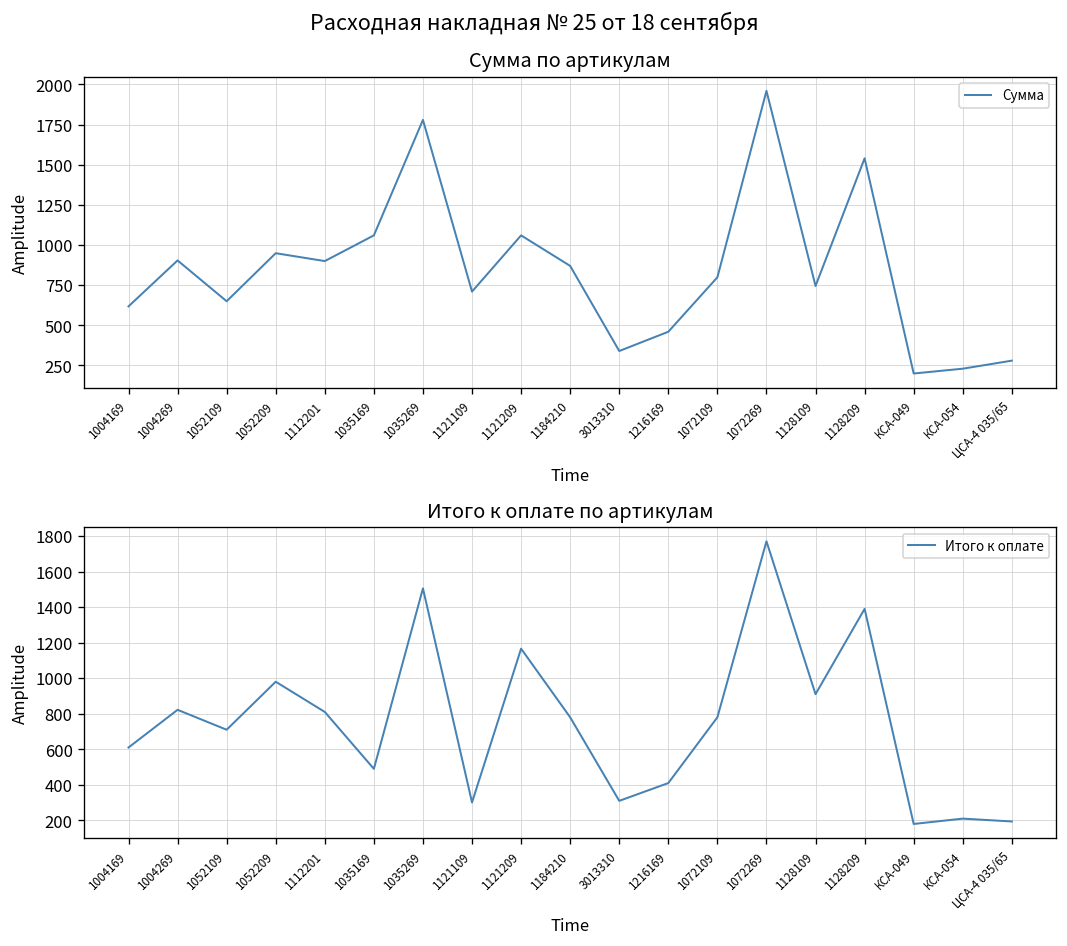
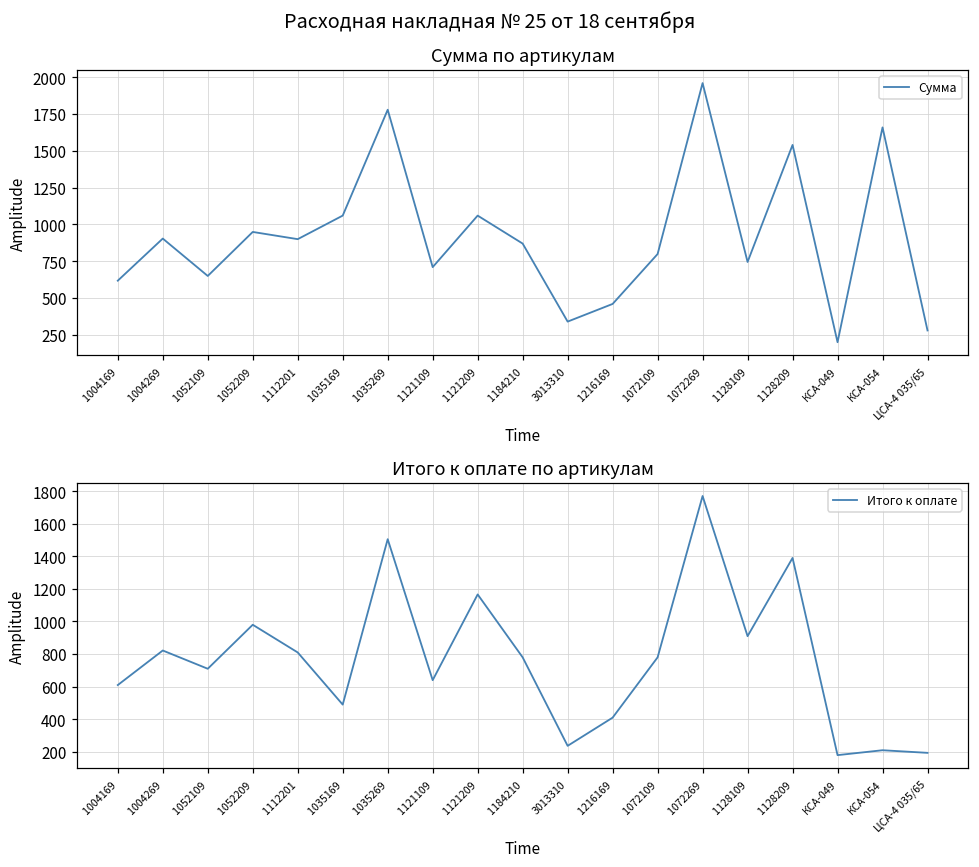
  {
    "Сумма по артикулам": {
      "1004169": 620,
      "1004269": 900,
      "1052109": 650,
      "1052209": 950,
      "1112201": 900,
      "1035169": 1060,
      "1035269": 1780,
      "1121109": 710,
      "1121209": 1060,
      "1184210": 870,
      "3013310": 340,
      "1216169": 460,
      "1072109": 800,
      "1072269": 1960,
      "1128109": 750,
      "1128209": 1540,
      "КСА-049": 200,
-     "КСА-054": 230,
+     "КСА-054": 1660,
      "ЦСА-4 035/65": 280
    },
    "Итого к оплате по артикулам": {
      "1004169": 610,
      "1004269": 820,
      "1052109": 710,
      "1052209": 980,
      "1112201": 810,
      "1035169": 490,
      "1035269": 1510,
-     "1121109": 300,
+     "1121109": 640,
      "1121209": 1170,
      "1184210": 780,
-     "3013310": 310,
+     "3013310": 240,
      "1216169": 410,
      "1072109": 780,
      "1072269": 1770,
      "1128109": 910,
      "1128209": 1390,
      "КСА-049": 180,
      "КСА-054": 210,
      "ЦСА-4 035/65": 190
    }
  }
